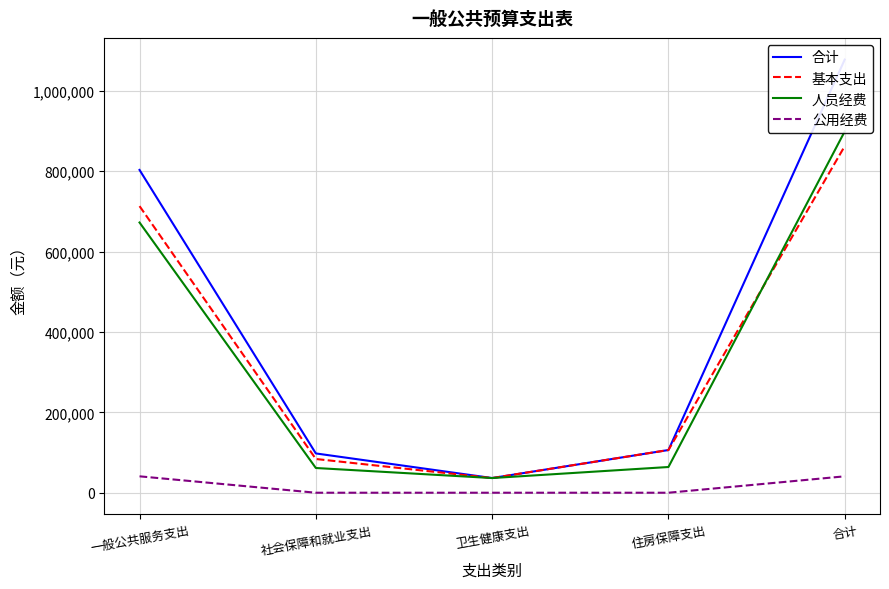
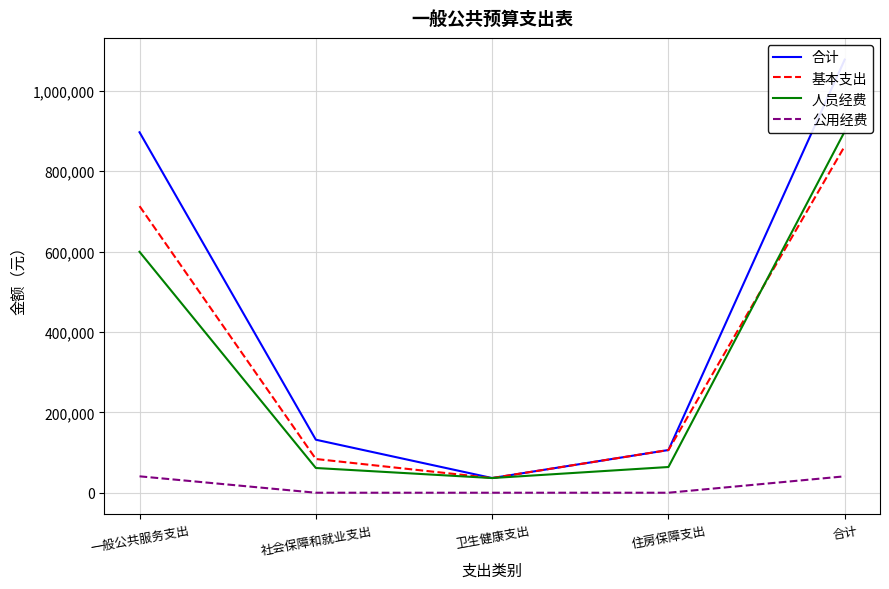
  {
    "合计": {
-     "一般公共服务支出": "800,000",
-     "社会保障和就业支出": "100,000"
+     "一般公共服务支出": "900,000",
+     "社会保障和就业支出": "130,000"
    },
    "基本支出": {
      "一般公共服务支出": "710,000",
      "社会保障和就业支出": "80,000",
      "合计": "860,000"
    },
    "人员经费": {
-     "一般公共服务支出": "670,000",
+     "一般公共服务支出": "600,000",
      "社会保障和就业支出": "60,000",
      "住房保障支出": "60,000"
    },
    "公用经费": {
      "一般公共服务支出": "40,000",
      "社会保障和就业支出": "0",
      "卫生健康支出": "0",
      "住房保障支出": "0",
      "合计": "40,000"
    }
  }
